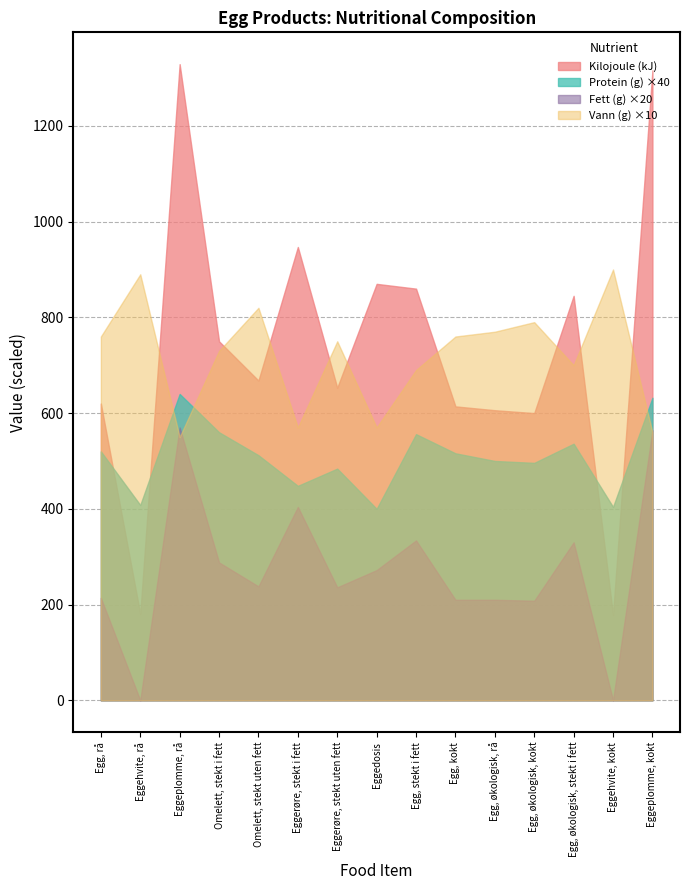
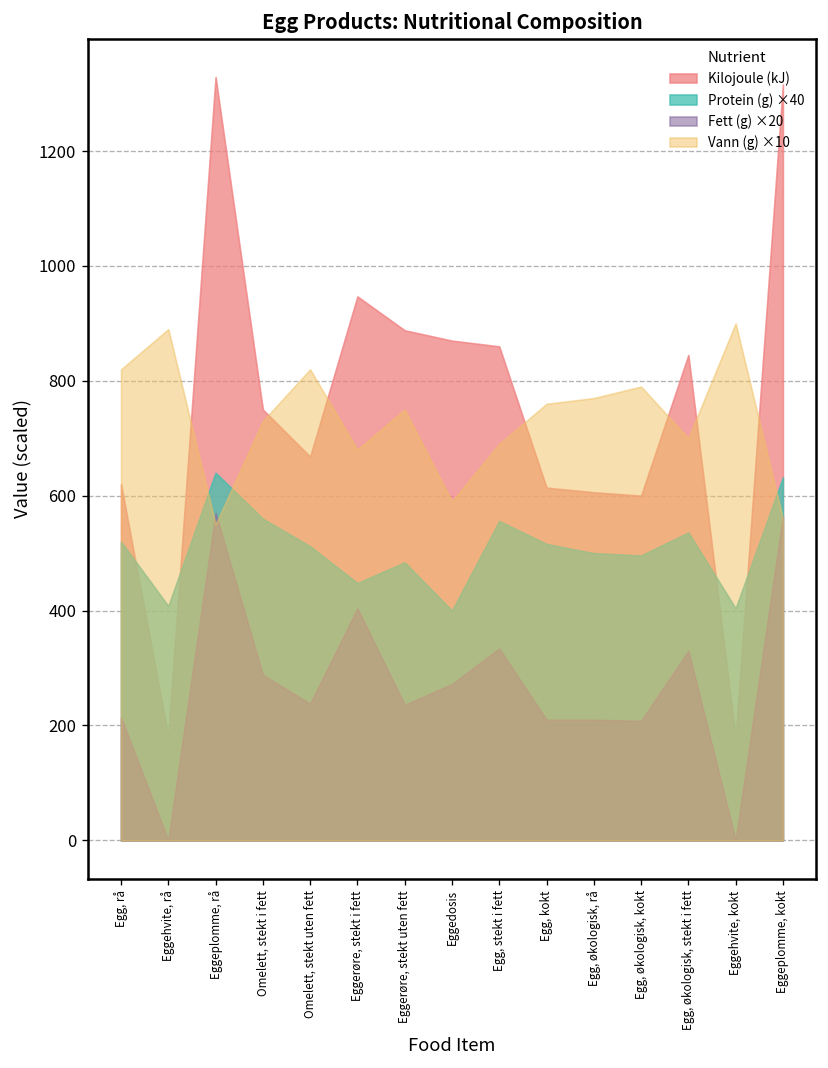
  {
    "Kilojoule (kJ)": {
      "Egg, rå": 620,
      "Eggehvite, rå": 180,
      "Eggeplomme, rå": 1330,
      "Omelett, stekt i fett": 750,
      "Omelett, stekt uten fett": 670,
      "Eggerøre, stekt i fett": 950,
-     "Eggerøre, stekt uten fett": 650,
+     "Eggerøre, stekt uten fett": 890,
      "Eggedosis": 870,
      "Egg, stekt i fett": 860,
      "Egg, kokt": 610,
      "Egg, økologisk, rå": 610,
      "Egg, økologisk, kokt": 600,
      "Egg, økologisk, stekt i fett": 850,
      "Eggehvite, kokt": 180,
      "Eggeplomme, kokt": 1320
    },
    "Protein (g) ×40": {
      "Egg, rå": 520,
      "Eggehvite, rå": 410,
      "Eggeplomme, rå": 640,
      "Omelett, stekt i fett": 560,
      "Omelett, stekt uten fett": 510,
      "Eggerøre, stekt i fett": 450,
      "Eggerøre, stekt uten fett": 480,
      "Eggedosis": 400,
      "Egg, stekt i fett": 560,
      "Egg, kokt": 520,
      "Egg, økologisk, rå": 500,
      "Egg, økologisk, kokt": 500,
      "Egg, økologisk, stekt i fett": 540,
      "Eggehvite, kokt": 400,
      "Eggeplomme, kokt": 630
    },
    "Fett (g) ×20": {
      "Egg, rå": 210,
      "Eggehvite, rå": 0,
      "Eggeplomme, rå": 570,
      "Omelett, stekt i fett": 290,
      "Omelett, stekt uten fett": 240,
      "Eggerøre, stekt i fett": 400,
      "Eggerøre, stekt uten fett": 240,
      "Eggedosis": 270,
      "Egg, stekt i fett": 330,
      "Egg, kokt": 210,
      "Egg, økologisk, rå": 210,
      "Egg, økologisk, kokt": 210,
      "Egg, økologisk, stekt i fett": 330,
      "Eggehvite, kokt": 0
    },
    "Vann (g) ×10": {
-     "Egg, rå": 760,
+     "Egg, rå": 820,
      "Eggehvite, rå": 890,
      "Eggeplomme, rå": 550,
      "Omelett, stekt i fett": 730,
      "Omelett, stekt uten fett": 820,
-     "Eggerøre, stekt i fett": 570,
+     "Eggerøre, stekt i fett": 680,
      "Eggerøre, stekt uten fett": 750,
-     "Eggedosis": 570,
+     "Eggedosis": 590,
      "Egg, stekt i fett": 690,
      "Egg, kokt": 760,
      "Egg, økologisk, rå": 770,
      "Egg, økologisk, kokt": 790,
      "Egg, økologisk, stekt i fett": 700,
      "Eggehvite, kokt": 900
    }
  }
